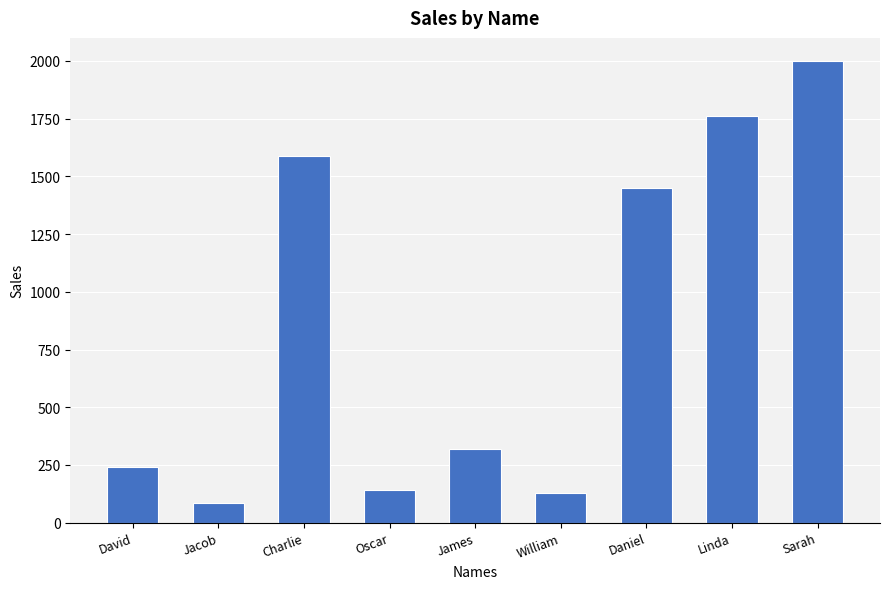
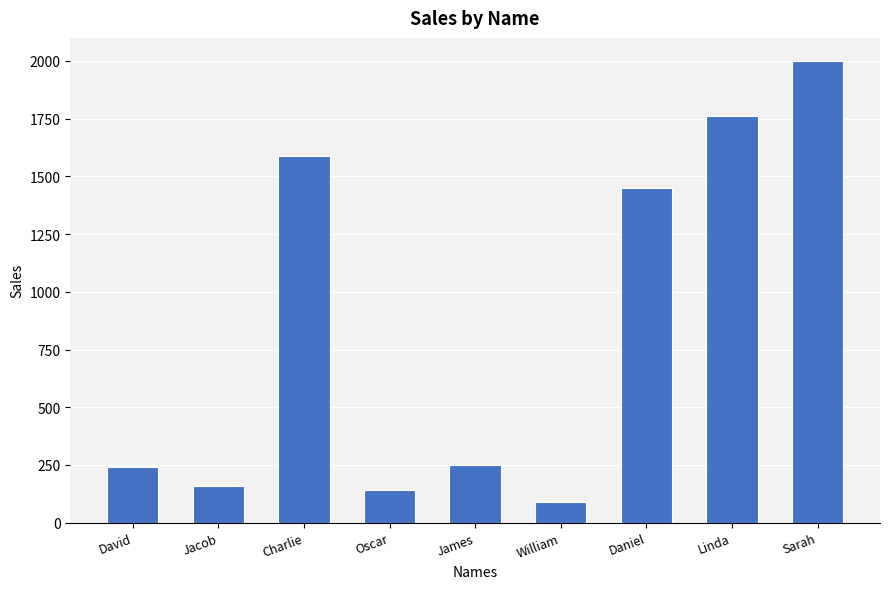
  {
    "David": 240,
-   "Jacob": 90,
+   "Jacob": 160,
    "Charlie": 1590,
    "Oscar": 140,
-   "James": 320,
-   "William": 130,
+   "James": 250,
+   "William": 90,
    "Daniel": 1450,
    "Linda": 1760,
    "Sarah": 2000
  }
